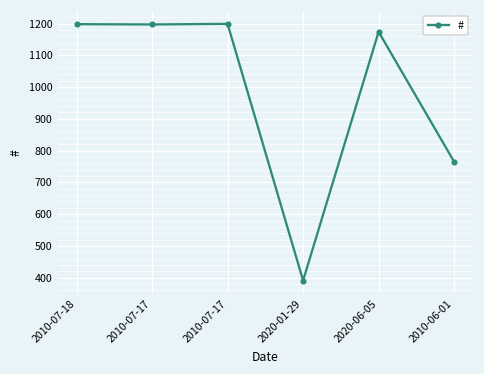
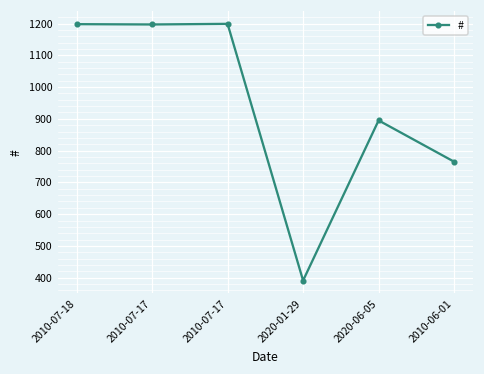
  {
    "2010-07-18": 1200,
    "2020-01-29": 390,
-   "2020-06-05": 1170,
+   "2020-06-05": 900,
    "2010-06-01": 770
  }
